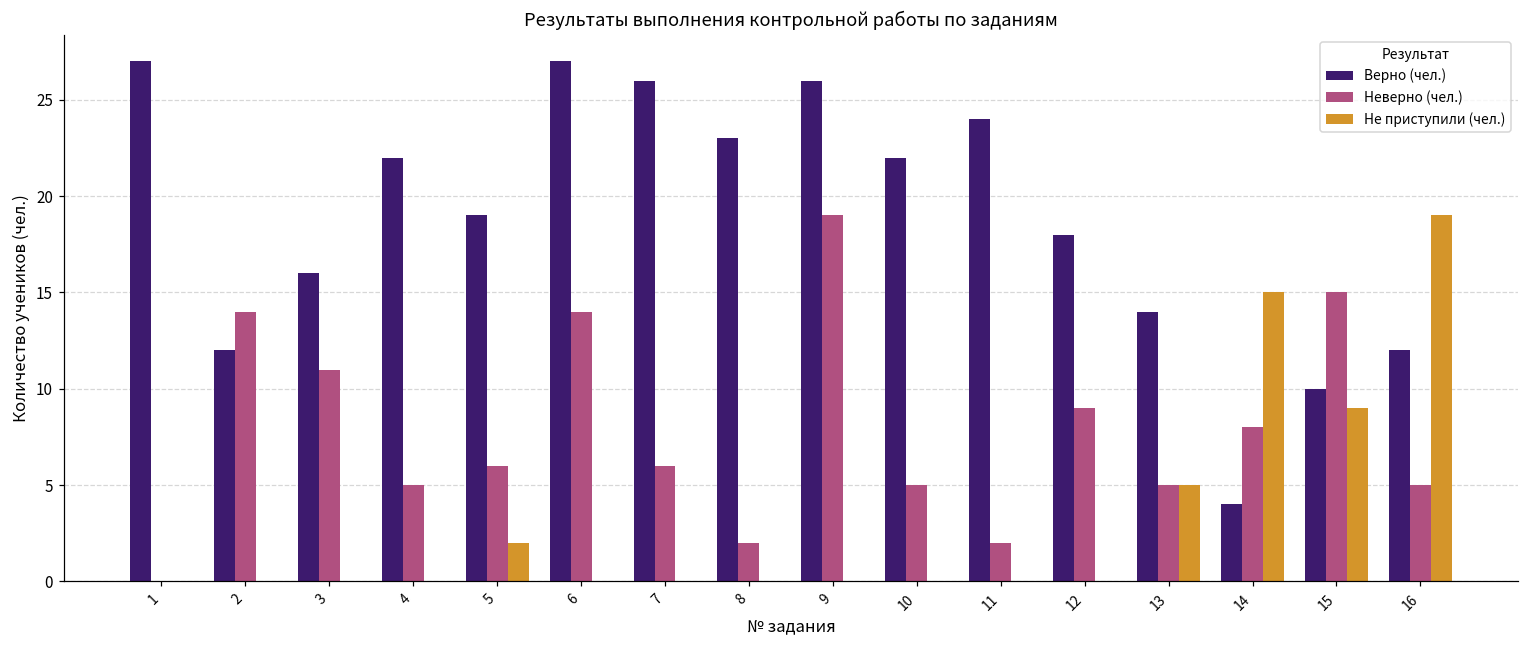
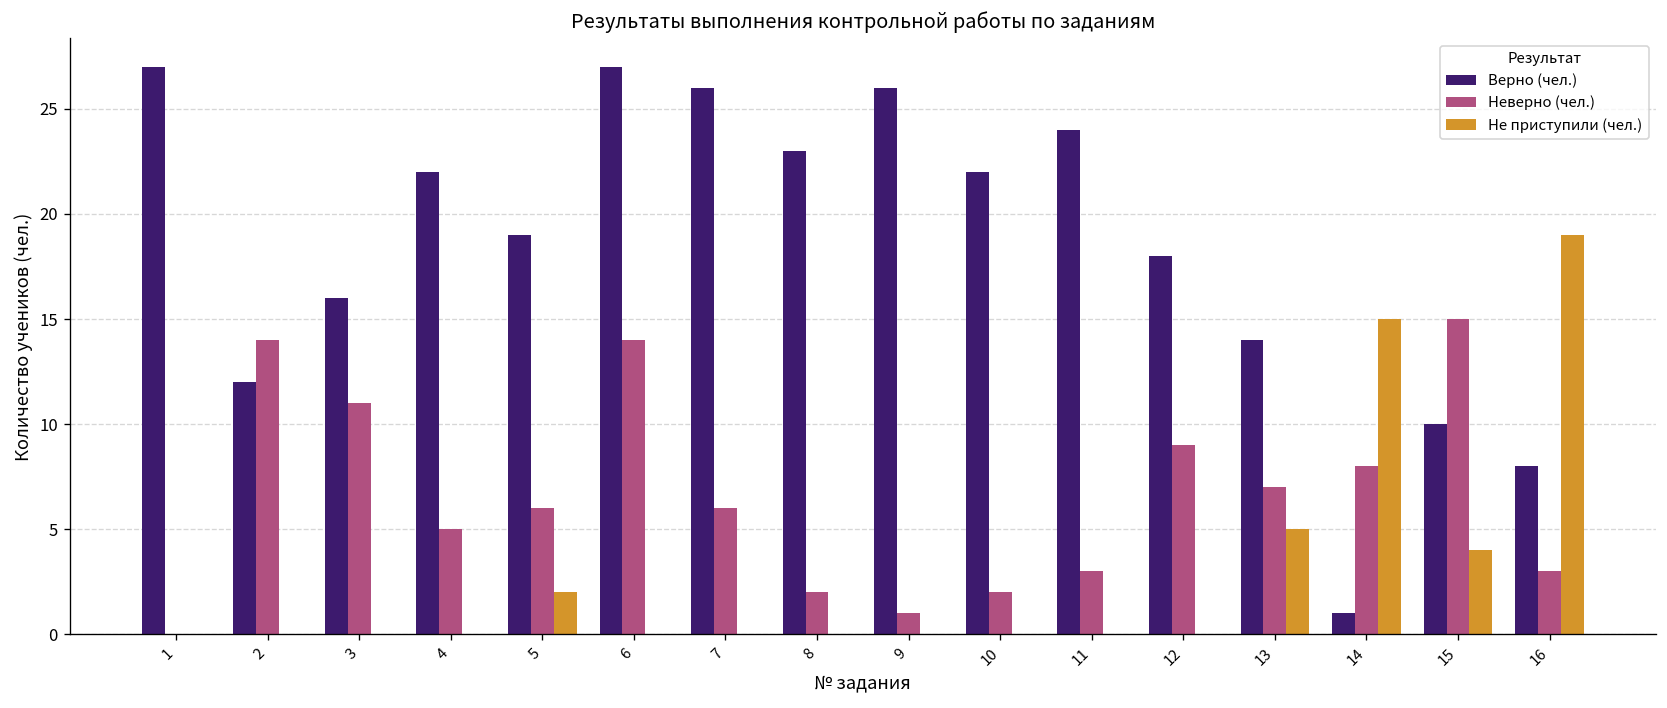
  {
    "Верно (чел.)": {
      "1": 27,
      "2": 12,
      "3": 16,
      "4": 22,
      "5": 19,
      "6": 27,
      "7": 26,
      "8": 23,
      "9": 26,
      "10": 22,
      "11": 24,
      "12": 18,
      "13": 14,
-     "14": 4,
+     "14": 1,
      "15": 10,
-     "16": 12
+     "16": 8
    },
    "Неверно (чел.)": {
      "1": 0,
      "2": 14,
      "3": 11,
      "4": 5,
      "5": 6,
      "6": 14,
      "7": 6,
      "8": 2,
-     "9": 19,
-     "10": 5,
-     "11": 2,
+     "9": 1,
+     "10": 2,
+     "11": 3,
      "12": 9,
-     "13": 5,
+     "13": 7,
      "14": 8,
      "15": 15,
-     "16": 5
+     "16": 3
    },
    "Не приступили (чел.)": {
      "1": 0,
      "2": 0,
      "3": 0,
      "4": 0,
      "5": 2,
      "6": 0,
      "7": 0,
      "8": 0,
      "9": 0,
      "10": 0,
      "11": 0,
      "12": 0,
      "13": 5,
      "14": 15,
-     "15": 9,
+     "15": 4,
      "16": 19
    }
  }
